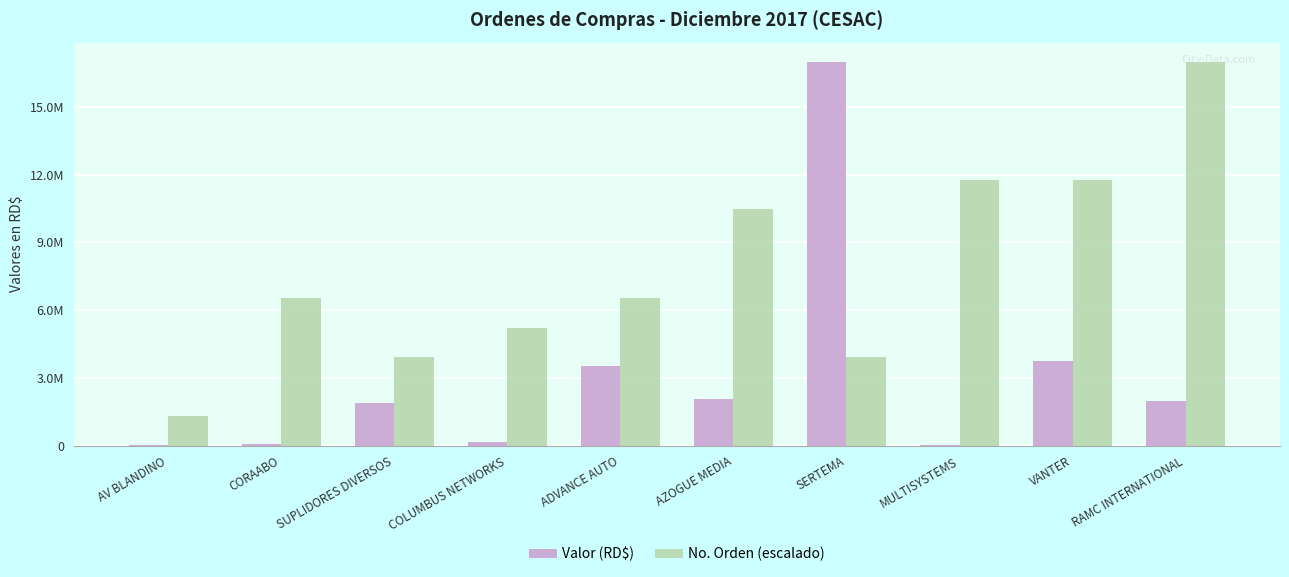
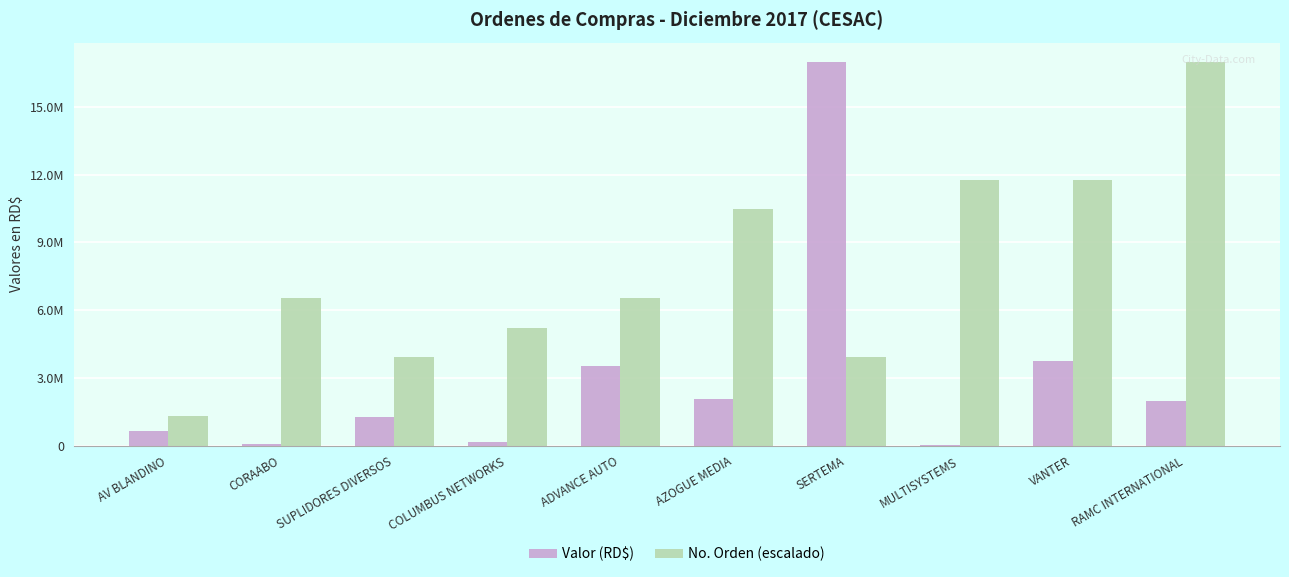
  {
    "Valor (RD$)": {
-     "AV BLANDINO": 0,
-     "SUPLIDORES DIVERSOS": 1900000,
+     "AV BLANDINO": 700000,
+     "SUPLIDORES DIVERSOS": 1300000,
      "COLUMBUS NETWORKS": 200000,
      "ADVANCE AUTO": 3500000,
      "AZOGUE MEDIA": 2100000,
      "SERTEMA": 17000000,
      "VANTER": 3700000,
      "RAMC INTERNATIONAL": 2000000
    },
    "No. Orden (escalado)": {
      "AV BLANDINO": 1300000,
      "CORAABO": 6500000,
      "SUPLIDORES DIVERSOS": 3900000,
      "COLUMBUS NETWORKS": 5200000,
      "ADVANCE AUTO": 6500000,
      "AZOGUE MEDIA": 10500000,
      "SERTEMA": 3900000,
      "MULTISYSTEMS": 11800000,
      "VANTER": 11800000,
      "RAMC INTERNATIONAL": 17000000
    }
  }
